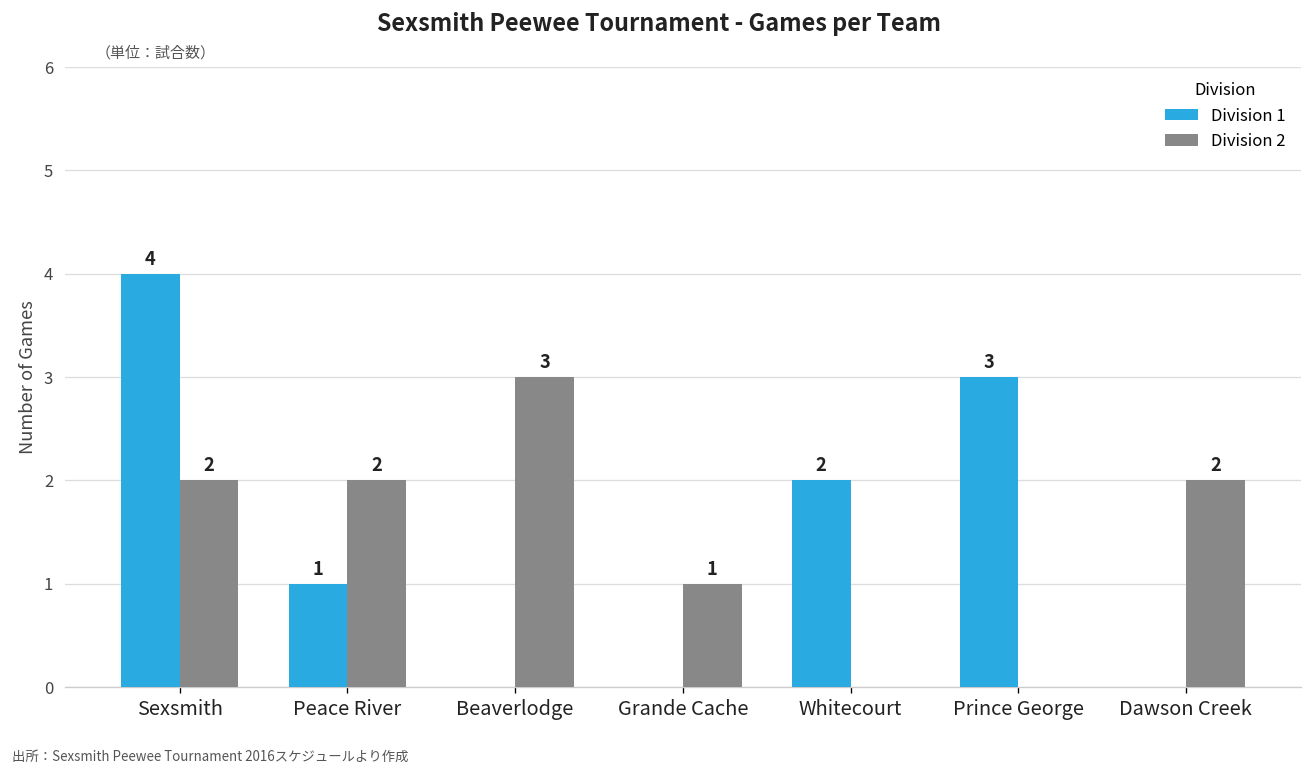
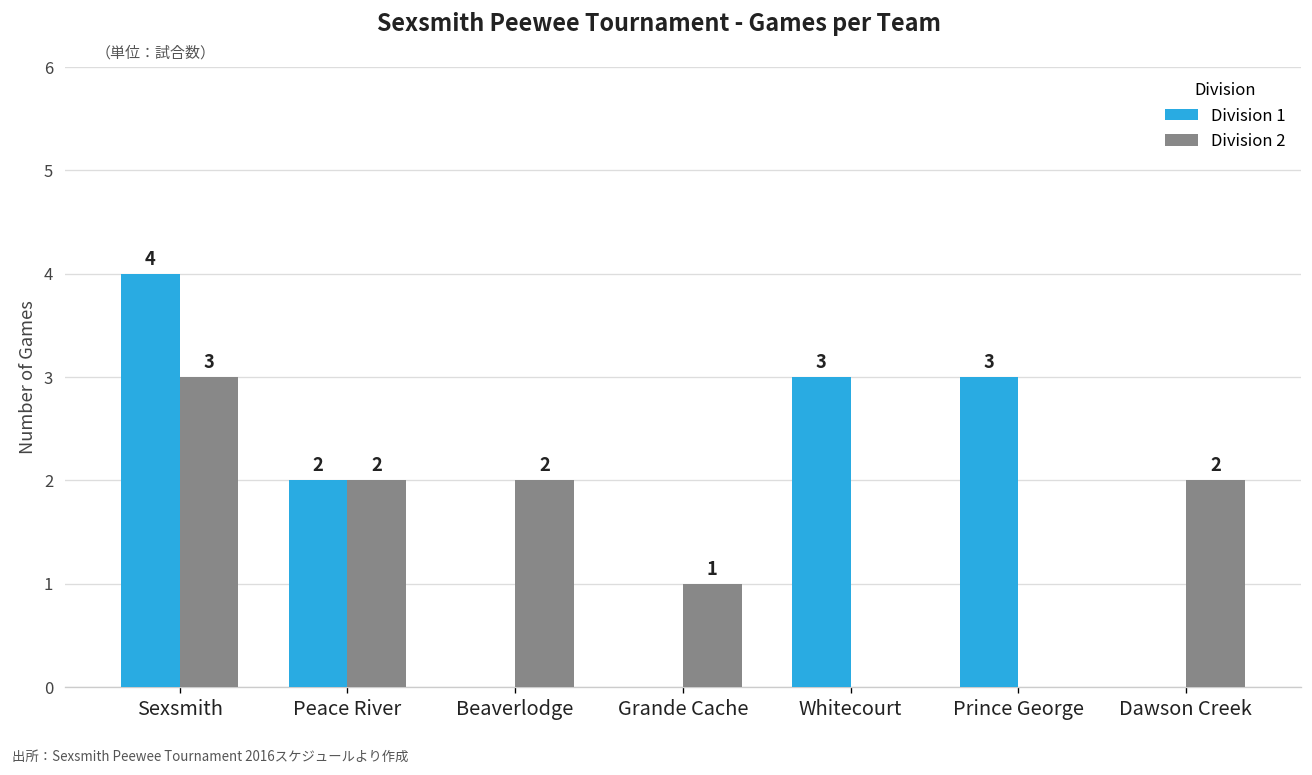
  {
    "Division 1": {
      "Sexsmith": 4,
-     "Peace River": 1,
-     "Whitecourt": 2,
+     "Peace River": 2,
+     "Whitecourt": 3,
      "Prince George": 3
    },
    "Division 2": {
-     "Sexsmith": 2,
+     "Sexsmith": 3,
      "Peace River": 2,
-     "Beaverlodge": 3,
+     "Beaverlodge": 2,
      "Grande Cache": 1,
      "Dawson Creek": 2
    }
  }
